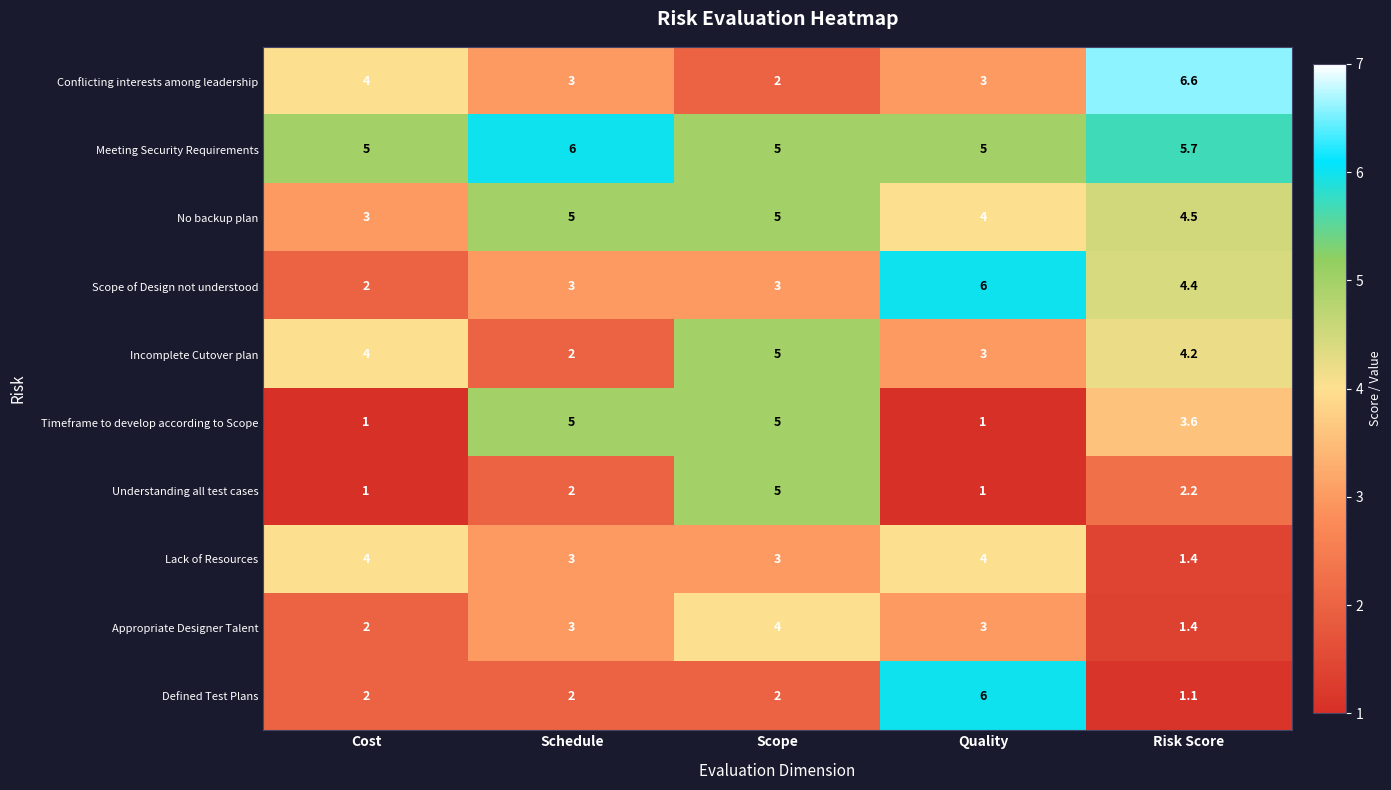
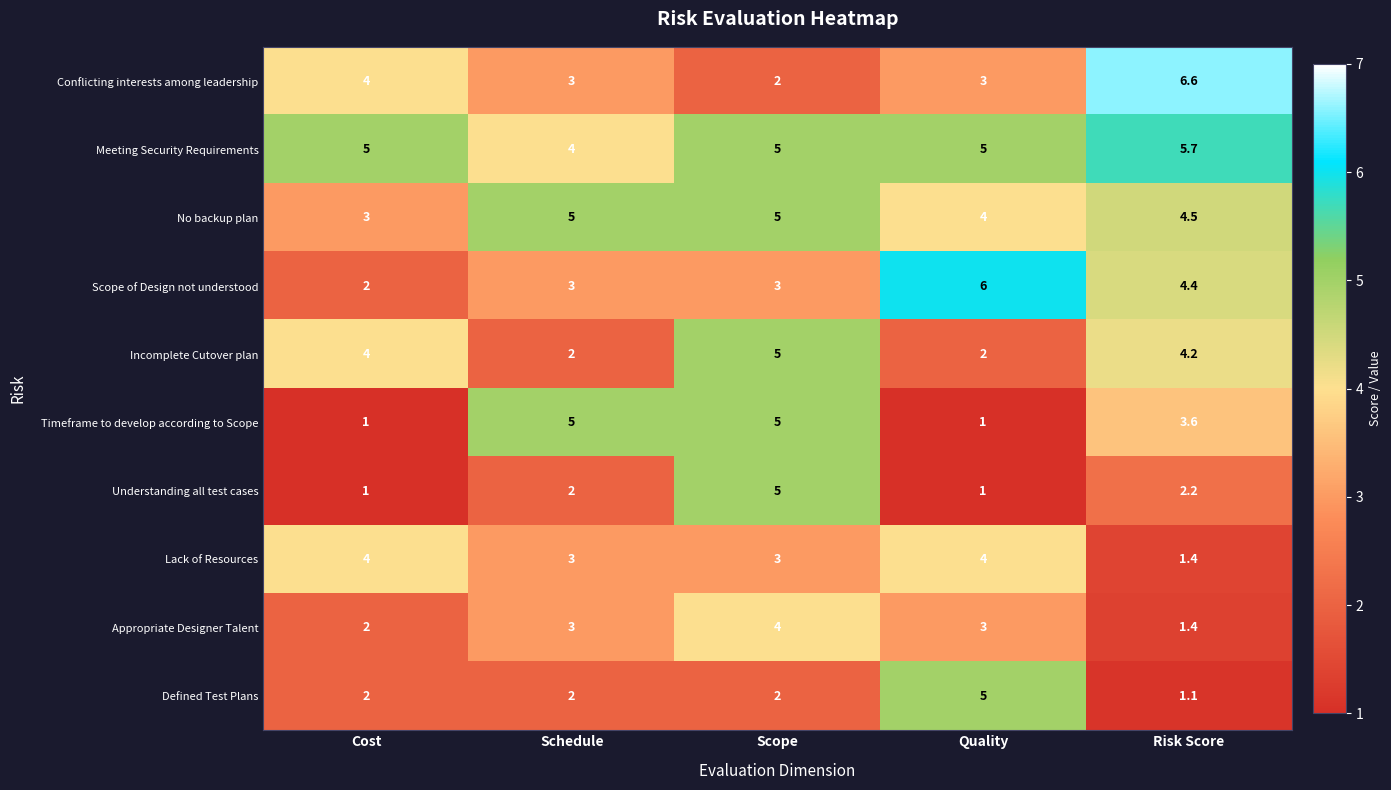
  {
    "Conflicting interests among leadership": {
      "Cost": 4,
      "Schedule": 3,
      "Scope": 2,
      "Quality": 3,
      "Risk Score": 6.6
    },
    "Meeting Security Requirements": {
      "Cost": 5,
-     "Schedule": 6,
+     "Schedule": 4,
      "Scope": 5,
      "Quality": 5,
      "Risk Score": 5.7
    },
    "No backup plan": {
      "Cost": 3,
      "Schedule": 5,
      "Scope": 5,
      "Quality": 4,
      "Risk Score": 4.5
    },
    "Scope of Design not understood": {
      "Cost": 2,
      "Schedule": 3,
      "Scope": 3,
      "Quality": 6,
      "Risk Score": 4.4
    },
    "Incomplete Cutover plan": {
      "Cost": 4,
      "Schedule": 2,
      "Scope": 5,
-     "Quality": 3,
+     "Quality": 2,
      "Risk Score": 4.2
    },
    "Timeframe to develop according to Scope": {
      "Cost": 1,
      "Schedule": 5,
      "Scope": 5,
      "Quality": 1,
      "Risk Score": 3.6
    },
    "Understanding all test cases": {
      "Cost": 1,
      "Schedule": 2,
      "Scope": 5,
      "Quality": 1,
      "Risk Score": 2.2
    },
    "Lack of Resources": {
      "Cost": 4,
      "Schedule": 3,
      "Scope": 3,
      "Quality": 4,
      "Risk Score": 1.4
    },
    "Appropriate Designer Talent": {
      "Cost": 2,
      "Schedule": 3,
      "Scope": 4,
      "Quality": 3,
      "Risk Score": 1.4
    },
    "Defined Test Plans": {
      "Cost": 2,
      "Schedule": 2,
      "Scope": 2,
-     "Quality": 6,
+     "Quality": 5,
      "Risk Score": 1.1
    }
  }
